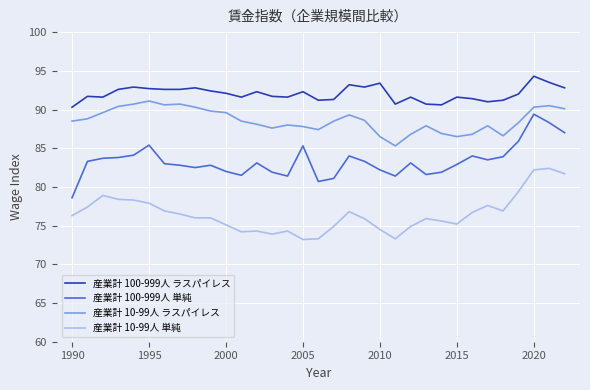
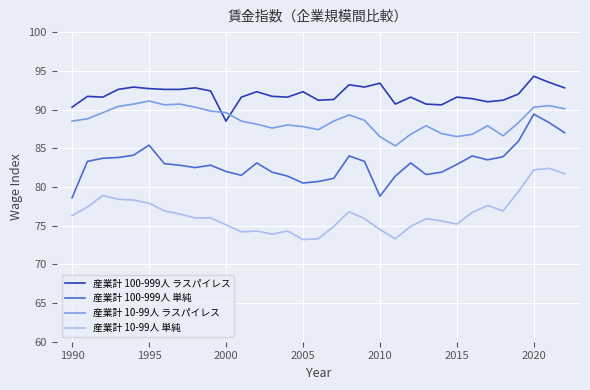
  {
    "産業計 100-999人 ラスパイレス": {
      "1990": 90,
      "1995": 93,
-     "2000": 92,
+     "2000": 89,
      "2005": 92,
      "2010": 93,
      "2015": 92,
      "2020": 94
    },
    "産業計 100-999人 単純": {
      "1990": 79,
      "1995": 85,
      "2000": 82,
-     "2005": 85,
-     "2010": 82,
+     "2005": 81,
+     "2010": 79,
      "2015": 83,
      "2020": 89
    }
  }
